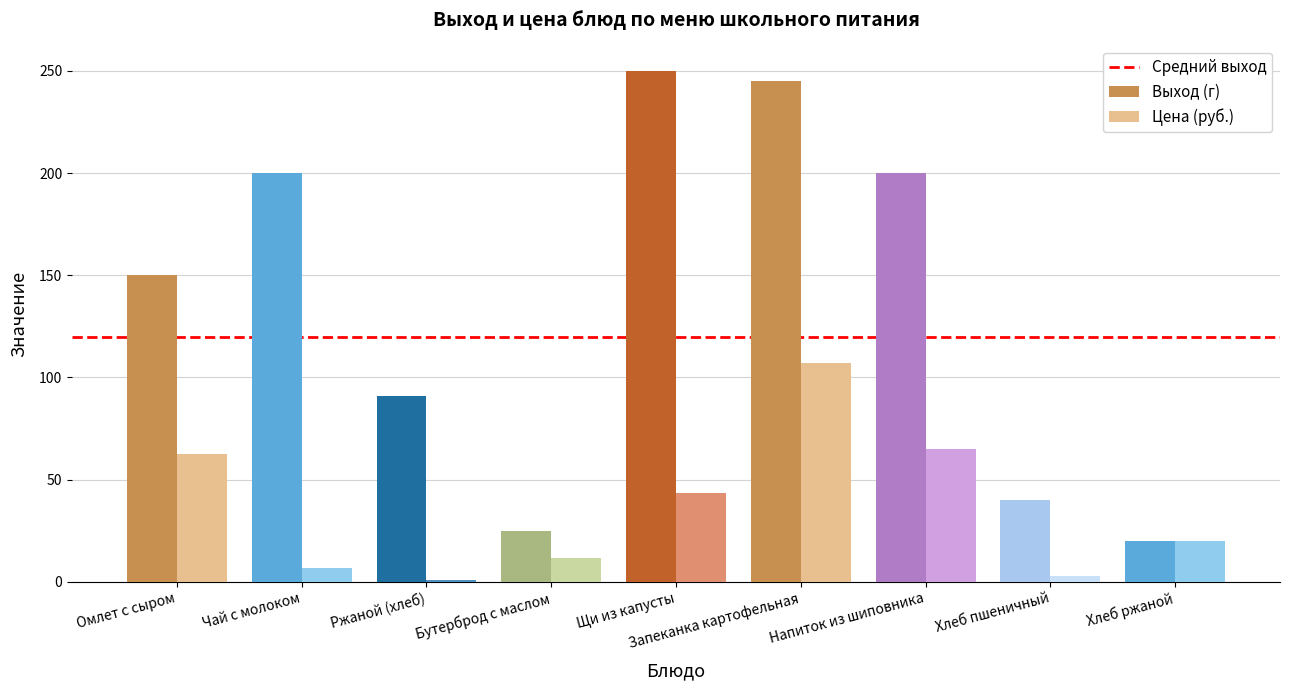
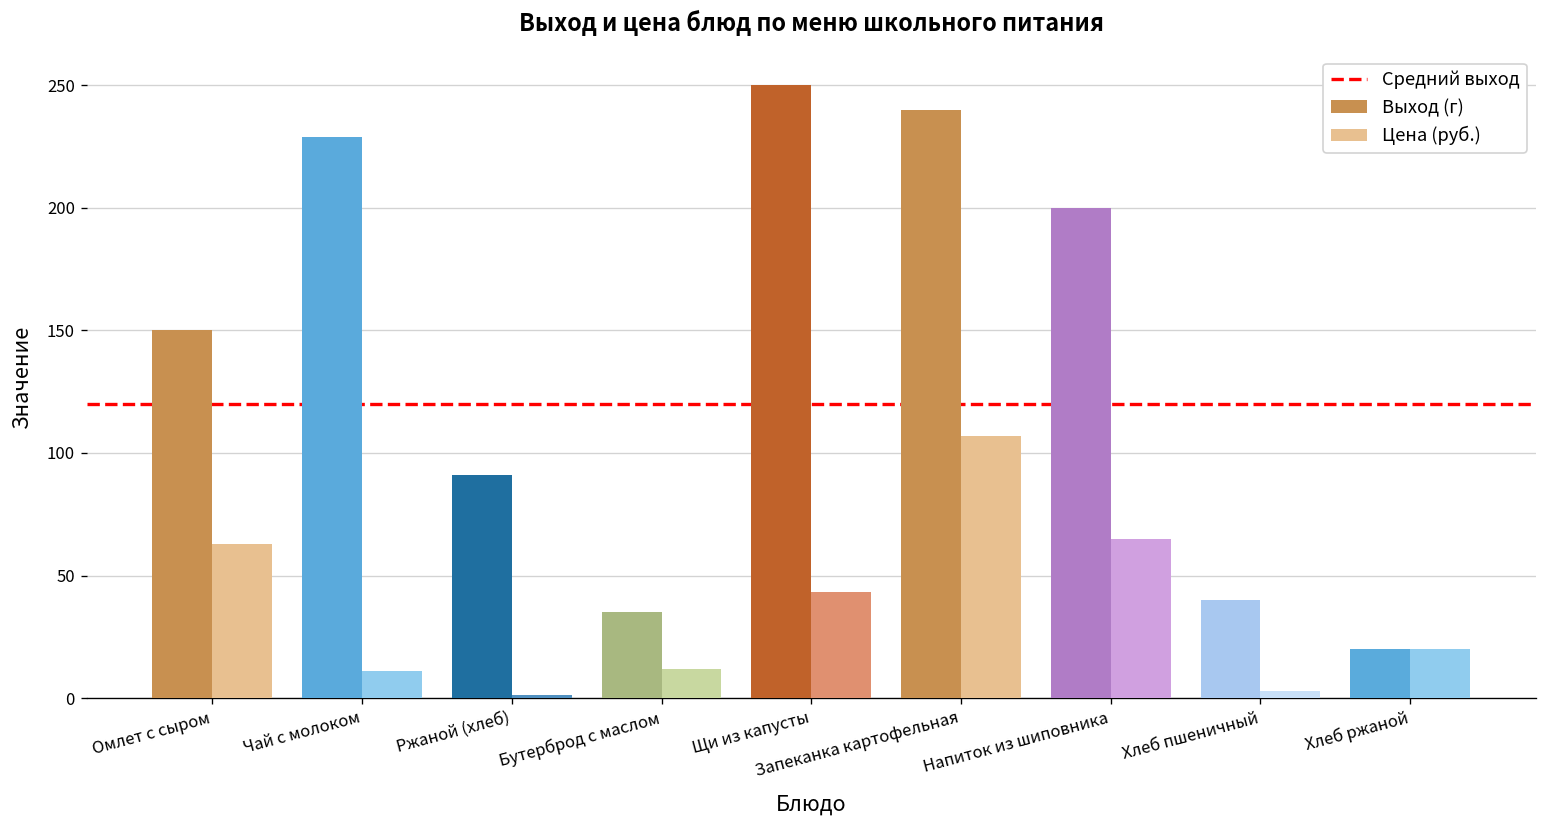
  {
    "Выход (г)": {
      "Омлет с сыром": 150,
-     "Чай с молоком": 200,
+     "Чай с молоком": 229,
      "Ржаной (хлеб)": 91,
-     "Бутерброд с маслом": 25,
+     "Бутерброд с маслом": 35,
      "Щи из капусты": 250,
-     "Запеканка картофельная": 245,
+     "Запеканка картофельная": 240,
      "Напиток из шиповника": 200,
      "Хлеб пшеничный": 40,
      "Хлеб ржаной": 20
    },
    "Цена (руб.)": {
      "Омлет с сыром": 63,
-     "Чай с молоком": 7,
+     "Чай с молоком": 11,
      "Бутерброд с маслом": 12,
      "Щи из капусты": 43,
      "Запеканка картофельная": 107,
      "Напиток из шиповника": 65,
      "Хлеб пшеничный": 3,
      "Хлеб ржаной": 20
    }
  }
